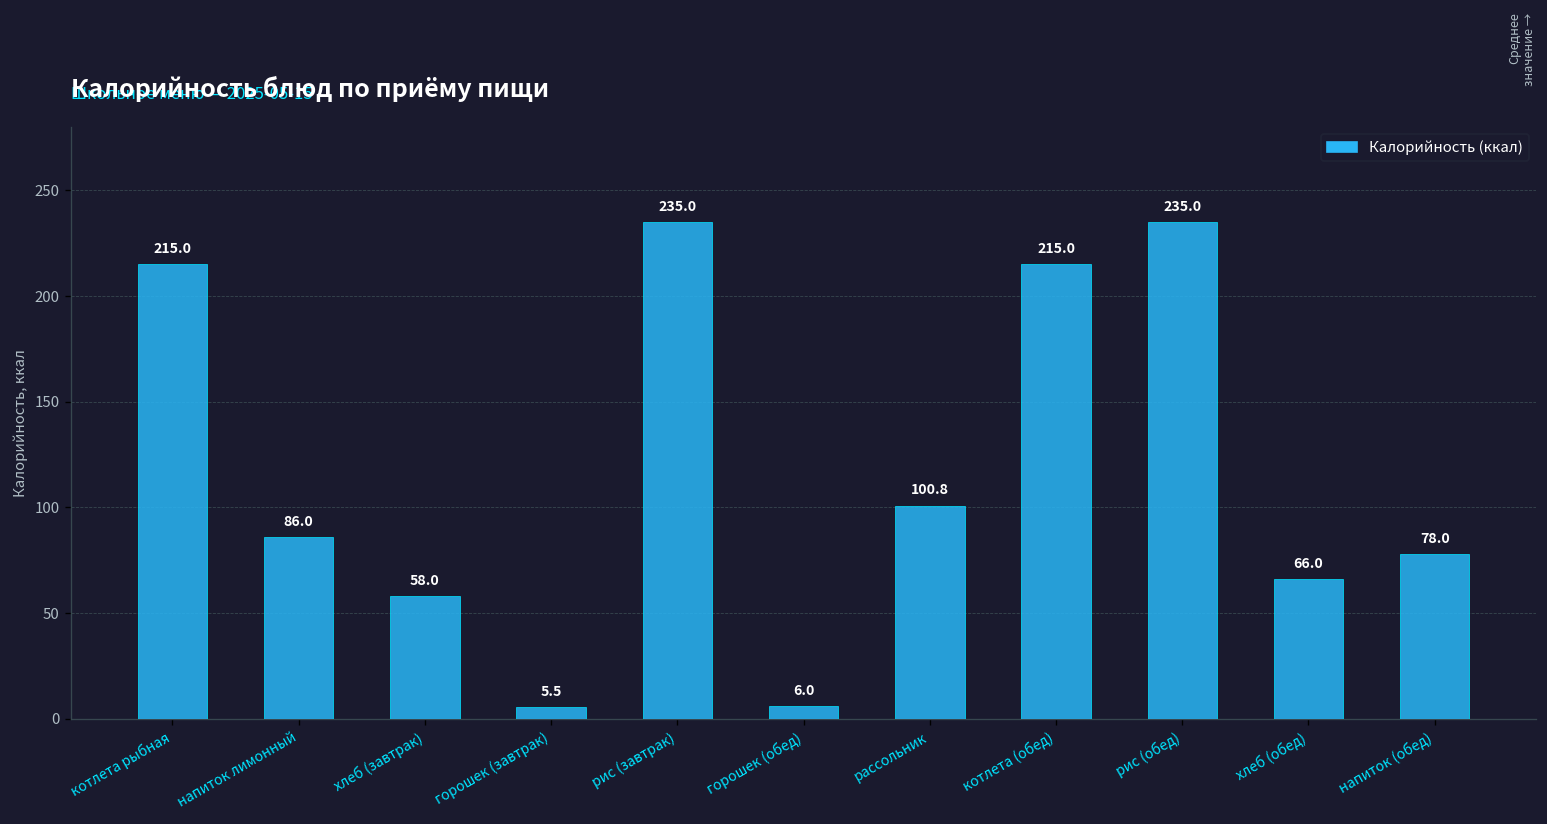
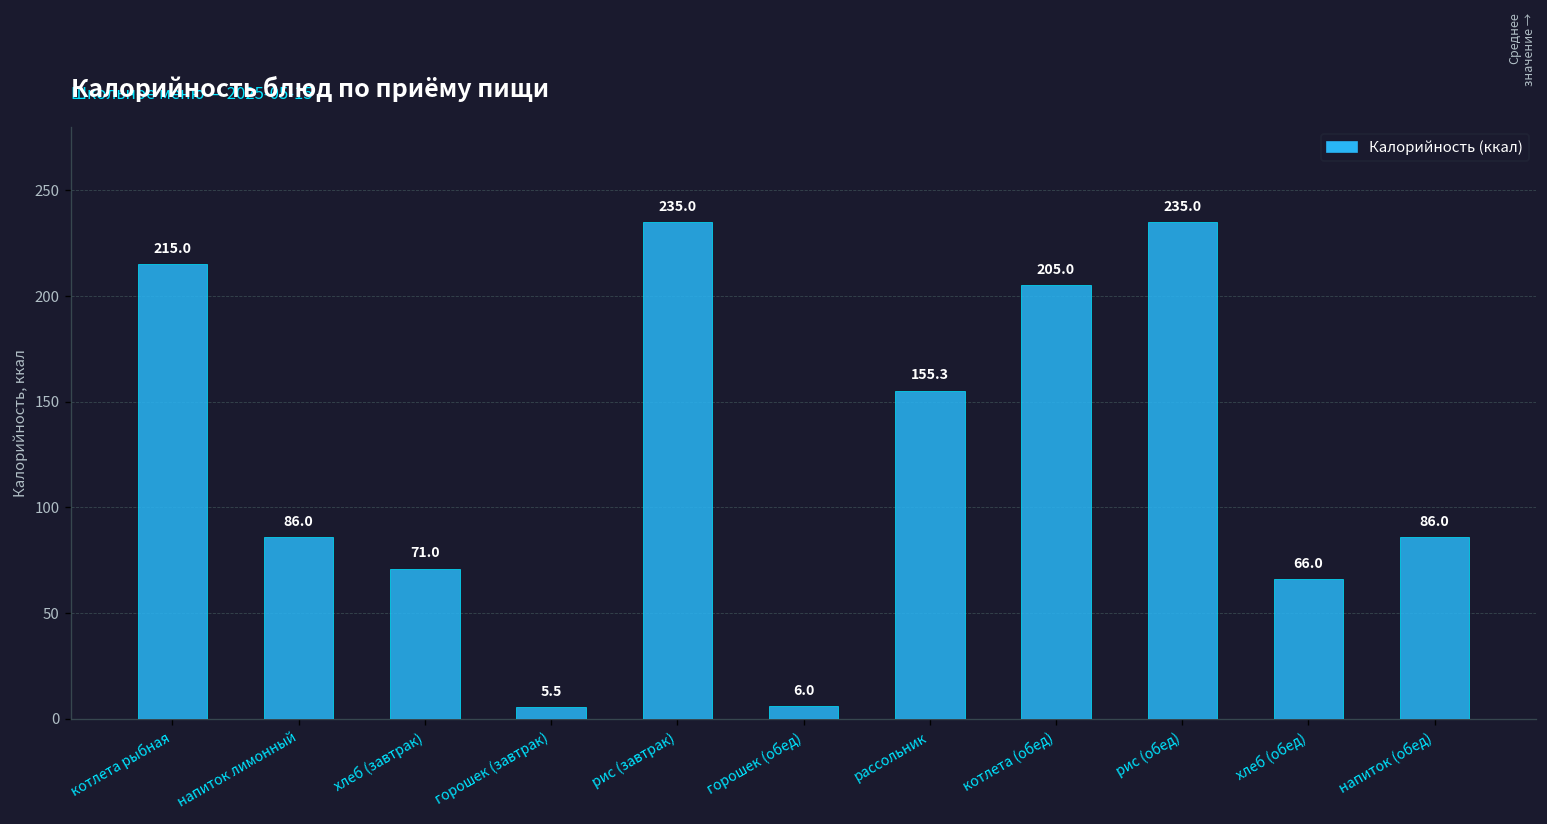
  {
    "котлета рыбная": 215.0,
    "напиток лимонный": 86.0,
-   "хлеб (завтрак)": 58.0,
+   "хлеб (завтрак)": 71.0,
    "горошек (завтрак)": 5.5,
    "рис (завтрак)": 235.0,
    "горошек (обед)": 6.0,
-   "рассольник": 100.8,
-   "котлета (обед)": 215.0,
+   "рассольник": 155.3,
+   "котлета (обед)": 205.0,
    "рис (обед)": 235.0,
    "хлеб (обед)": 66.0,
-   "напиток (обед)": 78.0
+   "напиток (обед)": 86.0
  }
